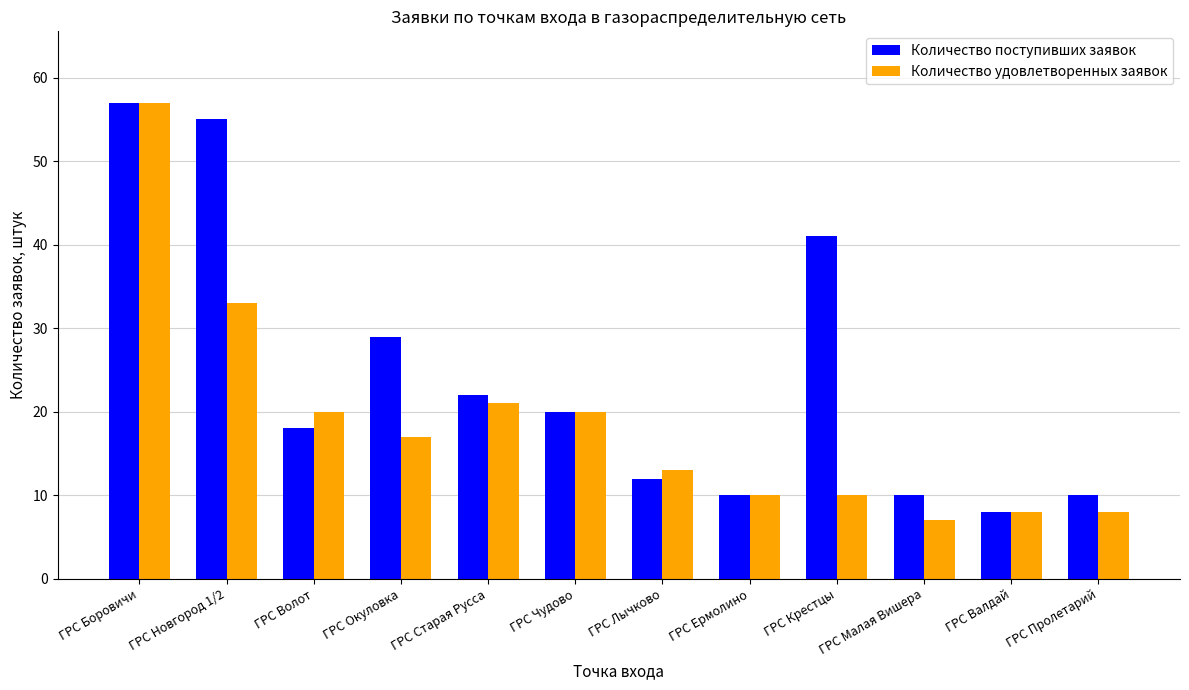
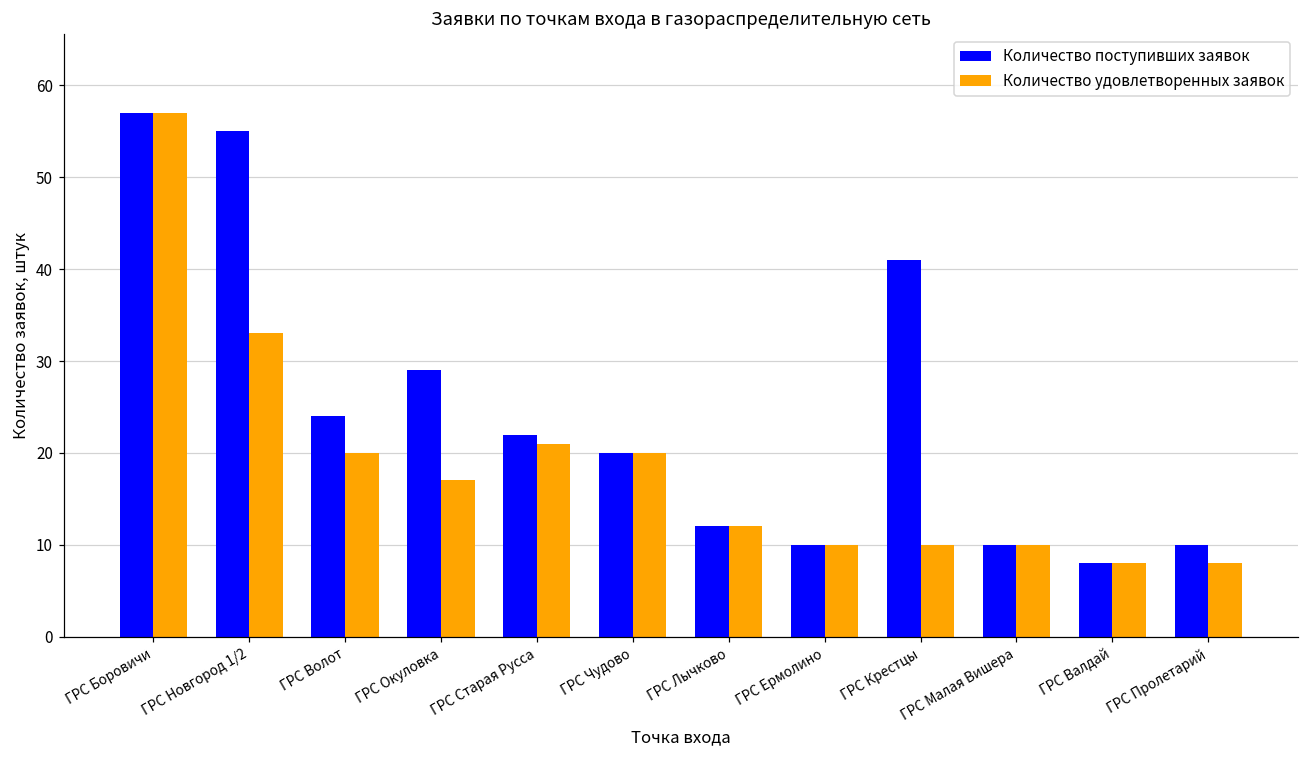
  {
    "Количество поступивших заявок": {
      "ГРС Боровичи": 57,
      "ГРС Новгород 1/2": 55,
-     "ГРС Волот": 18,
+     "ГРС Волот": 24,
      "ГРС Окуловка": 29,
      "ГРС Старая Русса": 22,
      "ГРС Чудово": 20,
      "ГРС Лычково": 12,
      "ГРС Ермолино": 10,
      "ГРС Крестцы": 41,
      "ГРС Малая Вишера": 10,
      "ГРС Валдай": 8,
      "ГРС Пролетарий": 10
    },
    "Количество удовлетворенных заявок": {
      "ГРС Боровичи": 57,
      "ГРС Новгород 1/2": 33,
      "ГРС Волот": 20,
      "ГРС Окуловка": 17,
      "ГРС Старая Русса": 21,
      "ГРС Чудово": 20,
-     "ГРС Лычково": 13,
+     "ГРС Лычково": 12,
      "ГРС Ермолино": 10,
      "ГРС Крестцы": 10,
-     "ГРС Малая Вишера": 7,
+     "ГРС Малая Вишера": 10,
      "ГРС Валдай": 8,
      "ГРС Пролетарий": 8
    }
  }
